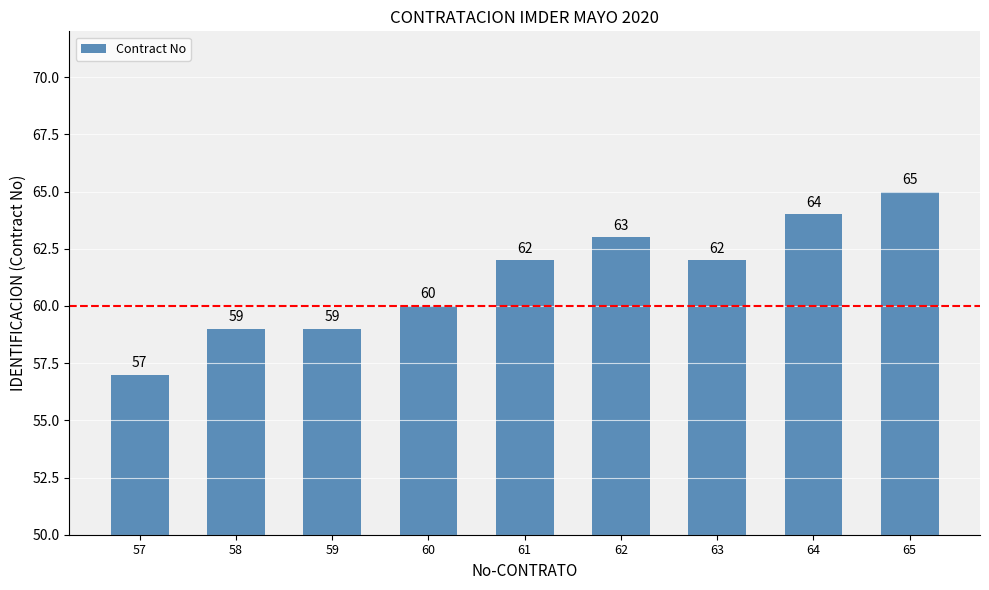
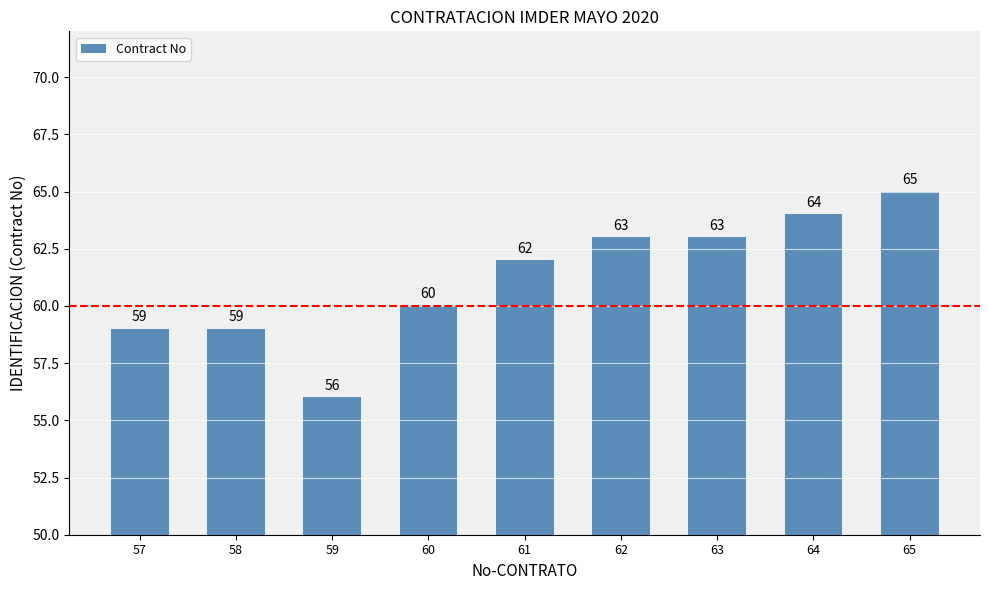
  {
-   "57": 57,
+   "57": 59,
    "58": 59,
-   "59": 59,
+   "59": 56,
    "60": 60,
    "61": 62,
    "62": 63,
-   "63": 62,
+   "63": 63,
    "64": 64,
    "65": 65
  }
